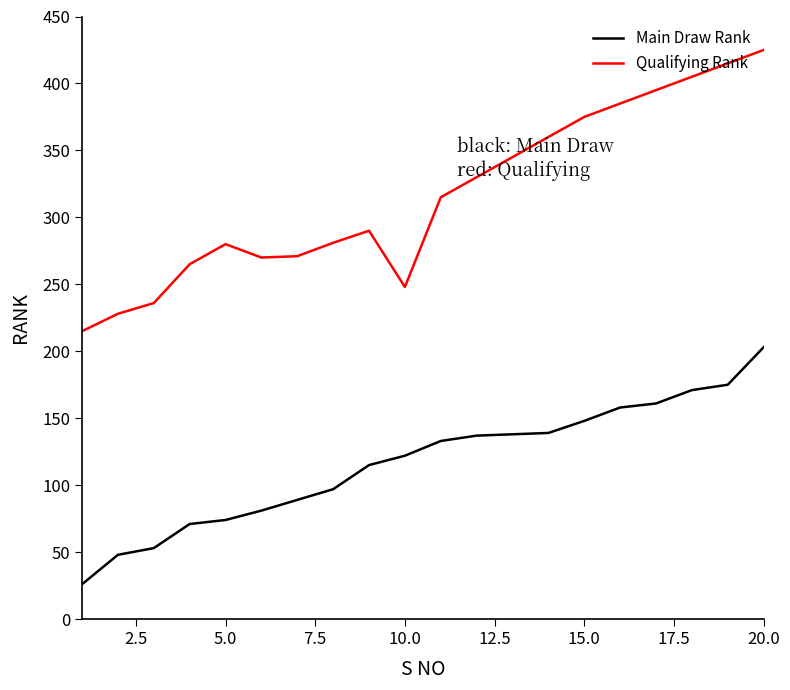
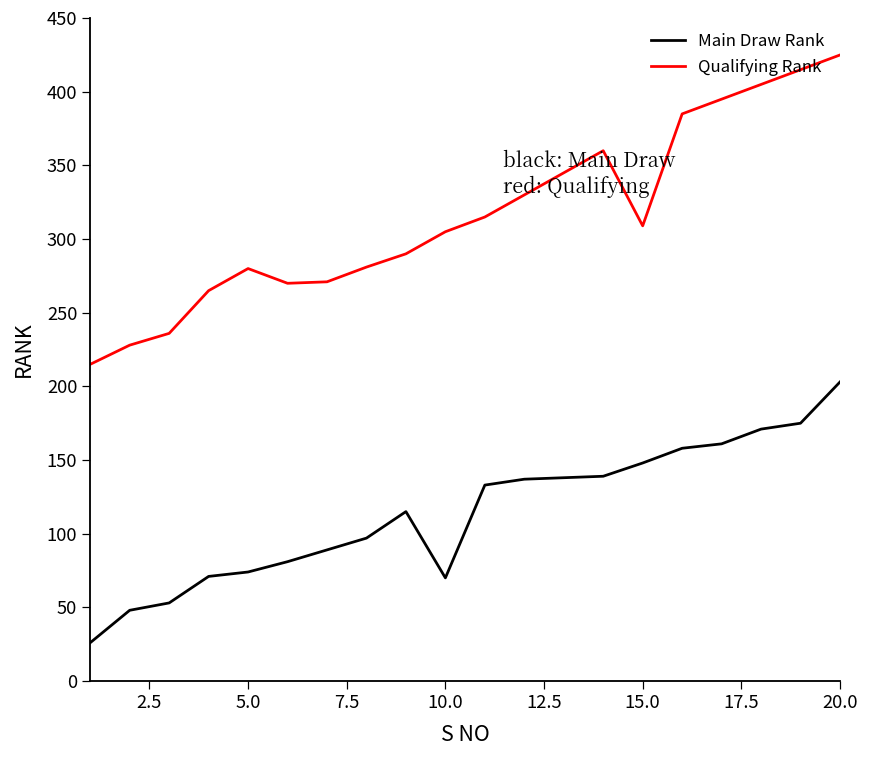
  {
    "Main Draw Rank": {
      "5.0": 74,
-     "10.0": 122,
+     "10.0": 70,
      "15.0": 148,
      "20.0": 203
    },
    "Qualifying Rank": {
      "5.0": 280,
-     "10.0": 248,
-     "15.0": 375,
+     "10.0": 305,
+     "15.0": 309,
      "20.0": 425
    }
  }
